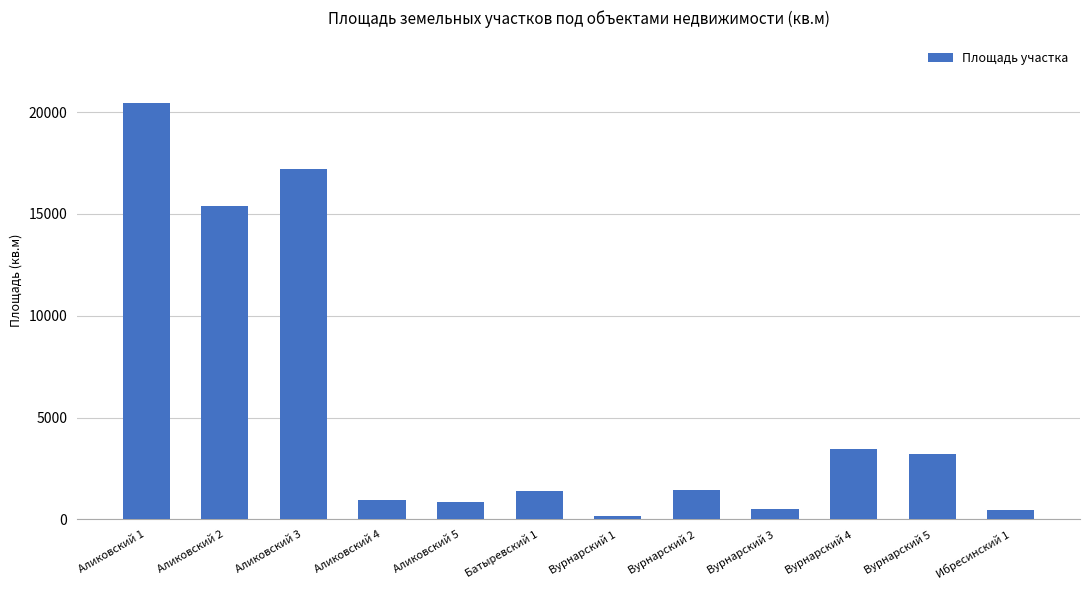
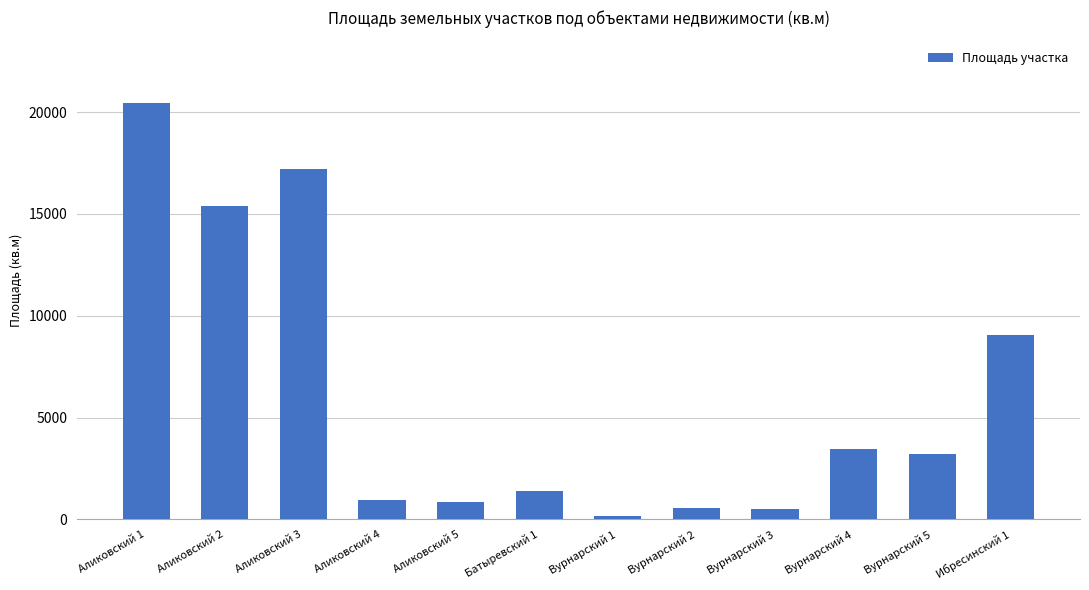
  {
    "Аликовский 1": 20500,
    "Аликовский 2": 15400,
    "Аликовский 3": 17200,
    "Аликовский 4": 1000,
    "Аликовский 5": 900,
    "Батыревский 1": 1400,
    "Вурнарский 1": 200,
-   "Вурнарский 2": 1400,
+   "Вурнарский 2": 600,
    "Вурнарский 3": 500,
    "Вурнарский 4": 3500,
    "Вурнарский 5": 3200,
-   "Ибресинский 1": 500
+   "Ибресинский 1": 9000
  }
